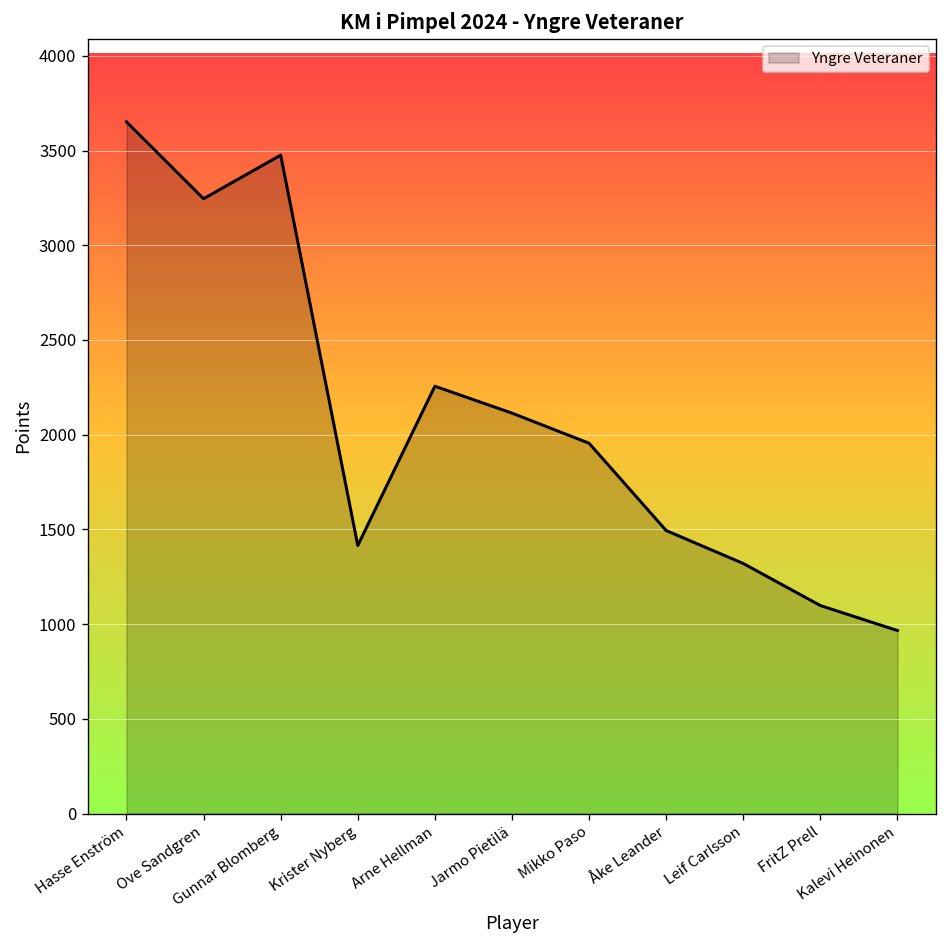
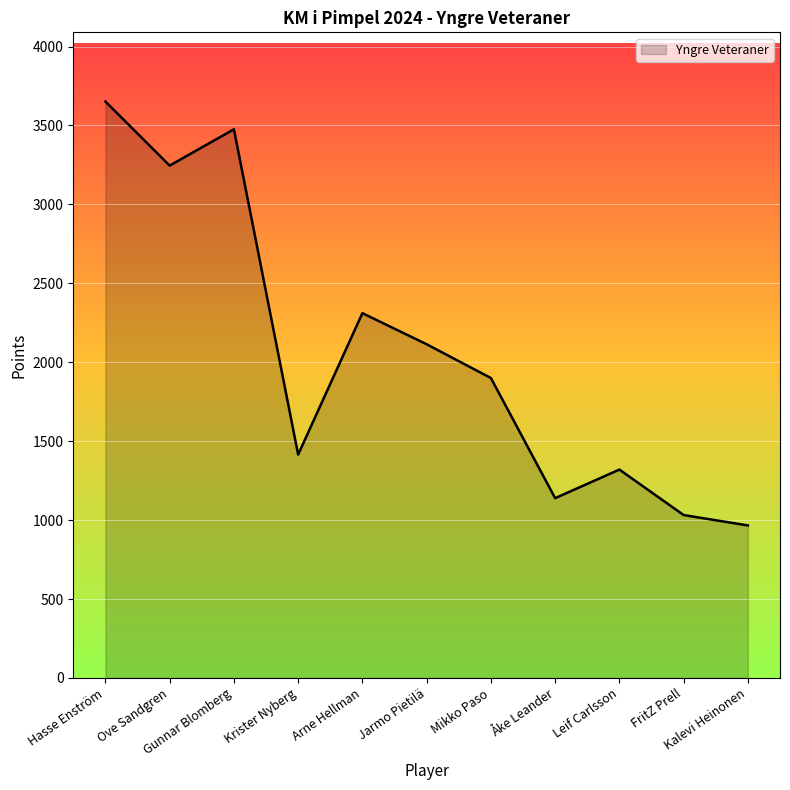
  {
    "Hasse Enström": 3650,
    "Ove Sandgren": 3250,
    "Gunnar Blomberg": 3480,
    "Krister Nyberg": 1420,
-   "Arne Hellman": 2260,
+   "Arne Hellman": 2310,
    "Jarmo Pietilä": 2110,
-   "Mikko Paso": 1960,
-   "Åke Leander": 1490,
+   "Mikko Paso": 1900,
+   "Åke Leander": 1140,
    "Leif Carlsson": 1320,
-   "FritZ Prell": 1100,
+   "FritZ Prell": 1030,
    "Kalevi Heinonen": 970
  }
